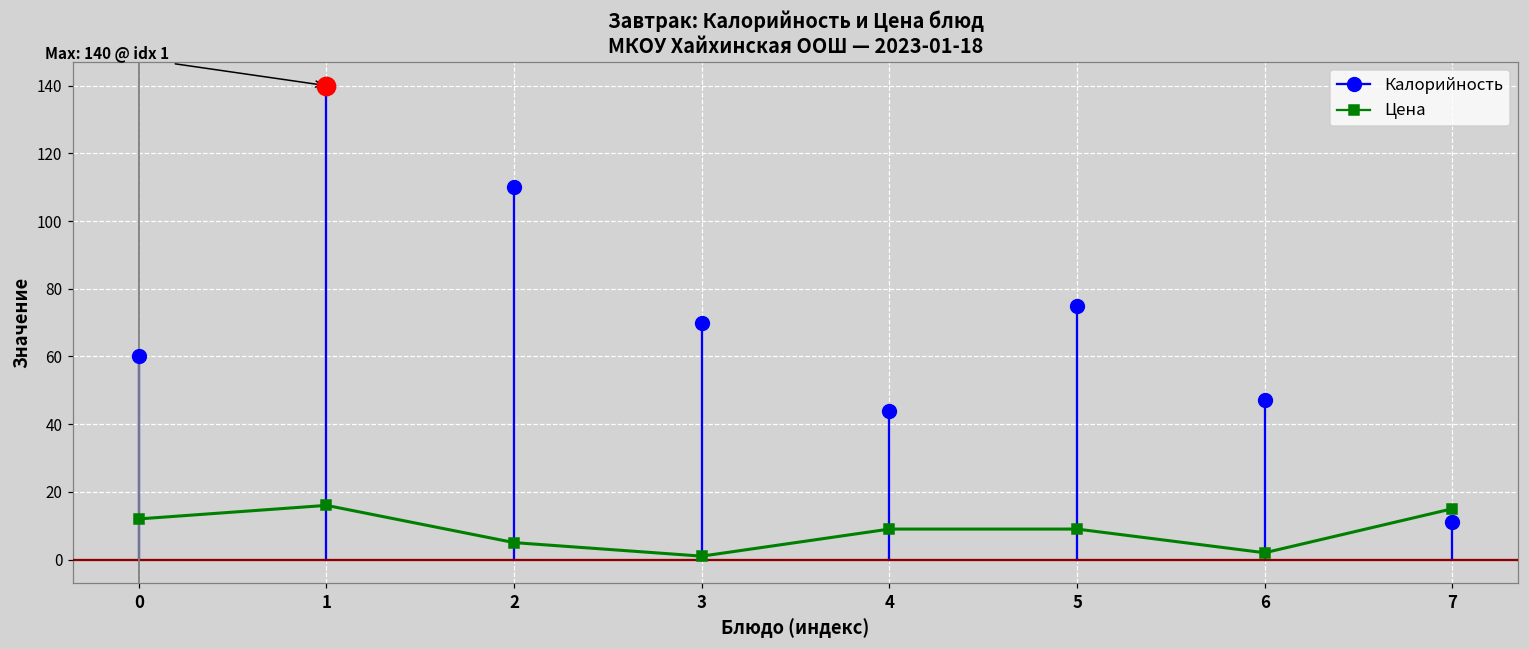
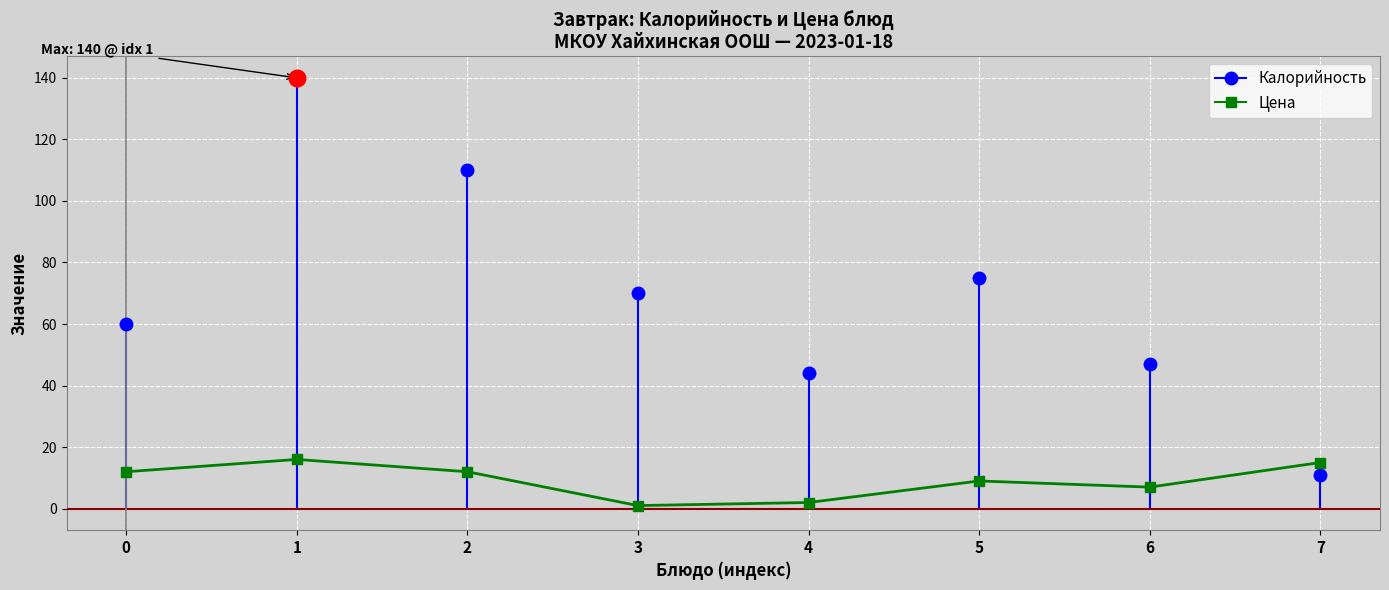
  {
    "Цена": {
      "0": 12,
      "1": 16,
-     "2": 5,
+     "2": 12,
      "3": 1,
-     "4": 9,
+     "4": 2,
      "5": 9,
-     "6": 2,
+     "6": 7,
      "7": 15
    }
  }
